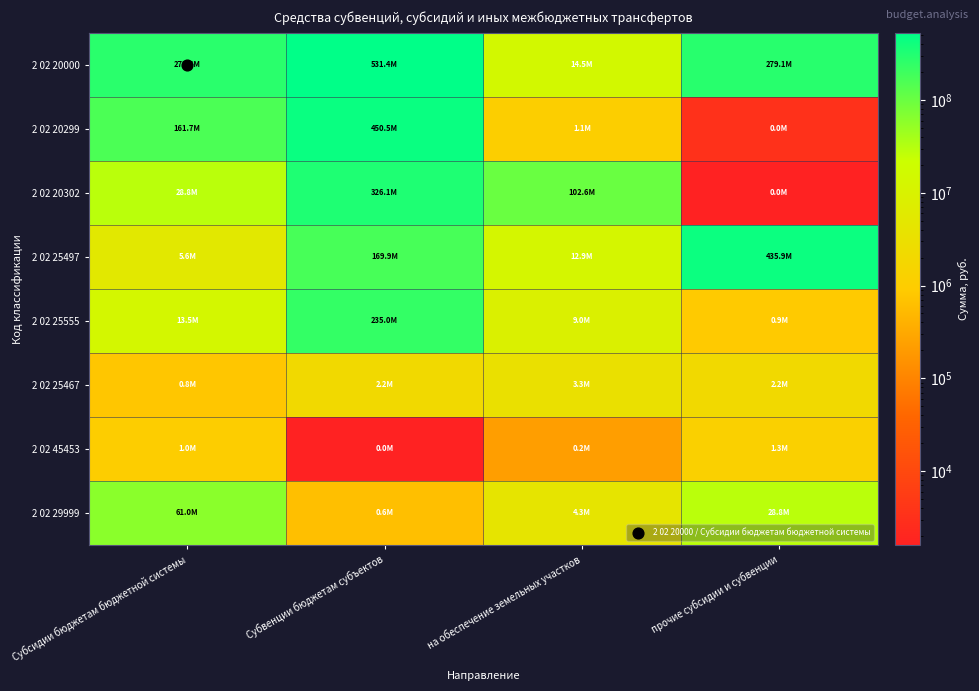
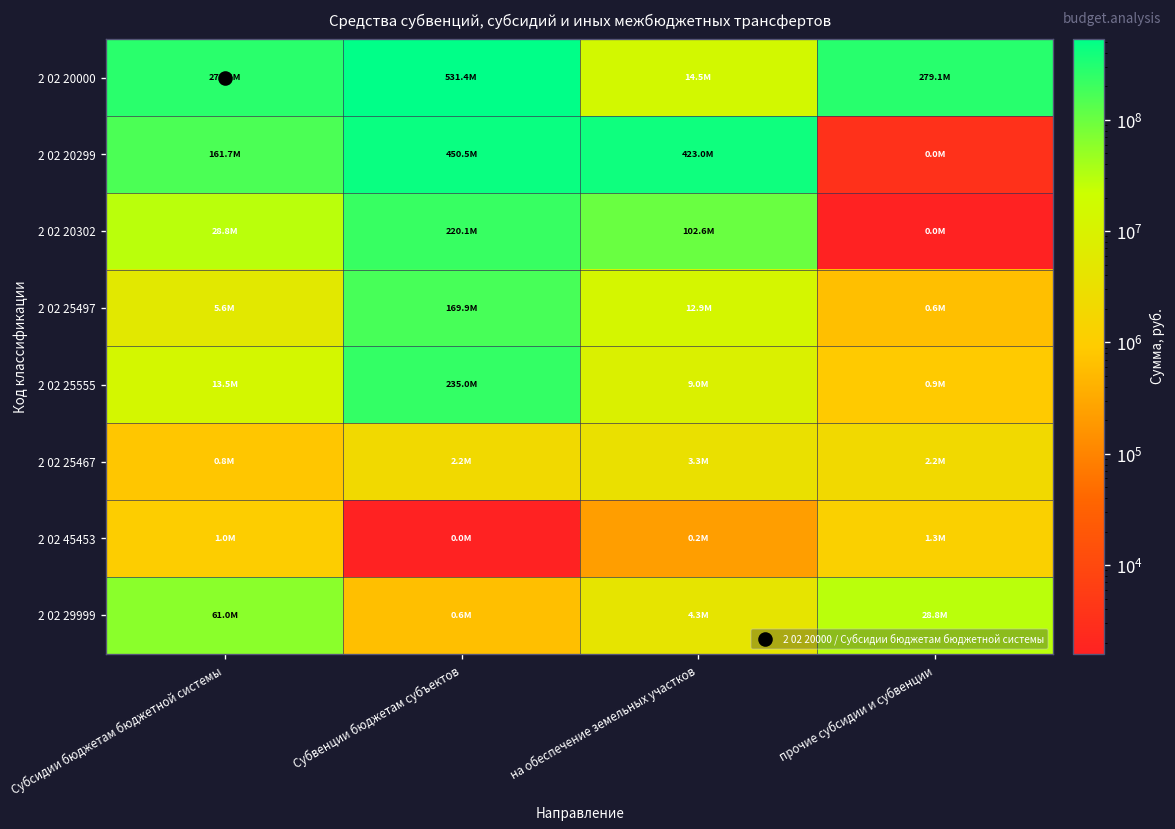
  {
    "2 02 20000": {
      "Субвенции бюджетам субъектов": "531.4M",
      "на обеспечение земельных участков": "14.5M",
      "прочие субсидии и субвенции": "279.1M"
    },
    "2 02 20299": {
      "Субсидии бюджетам бюджетной системы": "161.7M",
      "Субвенции бюджетам субъектов": "450.5M",
-     "на обеспечение земельных участков": "1.1M",
+     "на обеспечение земельных участков": "423.0M",
      "прочие субсидии и субвенции": "0.0M"
    },
    "2 02 20302": {
      "Субсидии бюджетам бюджетной системы": "28.8M",
-     "Субвенции бюджетам субъектов": "326.1M",
+     "Субвенции бюджетам субъектов": "220.1M",
      "на обеспечение земельных участков": "102.6M",
      "прочие субсидии и субвенции": "0.0M"
    },
    "2 02 25497": {
      "Субсидии бюджетам бюджетной системы": "5.6M",
      "Субвенции бюджетам субъектов": "169.9M",
      "на обеспечение земельных участков": "12.9M",
-     "прочие субсидии и субвенции": "435.9M"
+     "прочие субсидии и субвенции": "0.6M"
    },
    "2 02 25555": {
      "Субсидии бюджетам бюджетной системы": "13.5M",
      "Субвенции бюджетам субъектов": "235.0M",
      "на обеспечение земельных участков": "9.0M",
      "прочие субсидии и субвенции": "0.9M"
    },
    "2 02 25467": {
      "Субсидии бюджетам бюджетной системы": "0.8M",
      "Субвенции бюджетам субъектов": "2.2M",
      "на обеспечение земельных участков": "3.3M",
      "прочие субсидии и субвенции": "2.2M"
    },
    "2 02 45453": {
      "Субсидии бюджетам бюджетной системы": "1.0M",
      "Субвенции бюджетам субъектов": "0.0M",
      "на обеспечение земельных участков": "0.2M",
      "прочие субсидии и субвенции": "1.3M"
    },
    "2 02 29999": {
      "Субсидии бюджетам бюджетной системы": "61.0M",
      "Субвенции бюджетам субъектов": "0.6M",
      "на обеспечение земельных участков": "4.3M",
      "прочие субсидии и субвенции": "28.8M"
    }
  }
